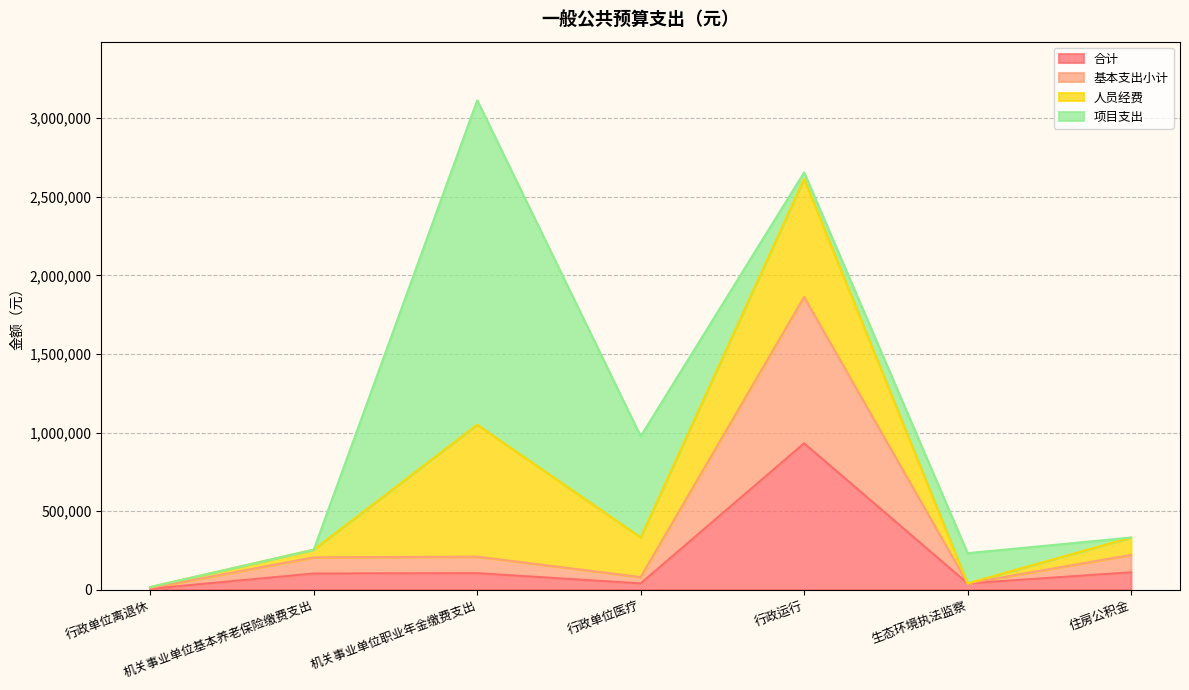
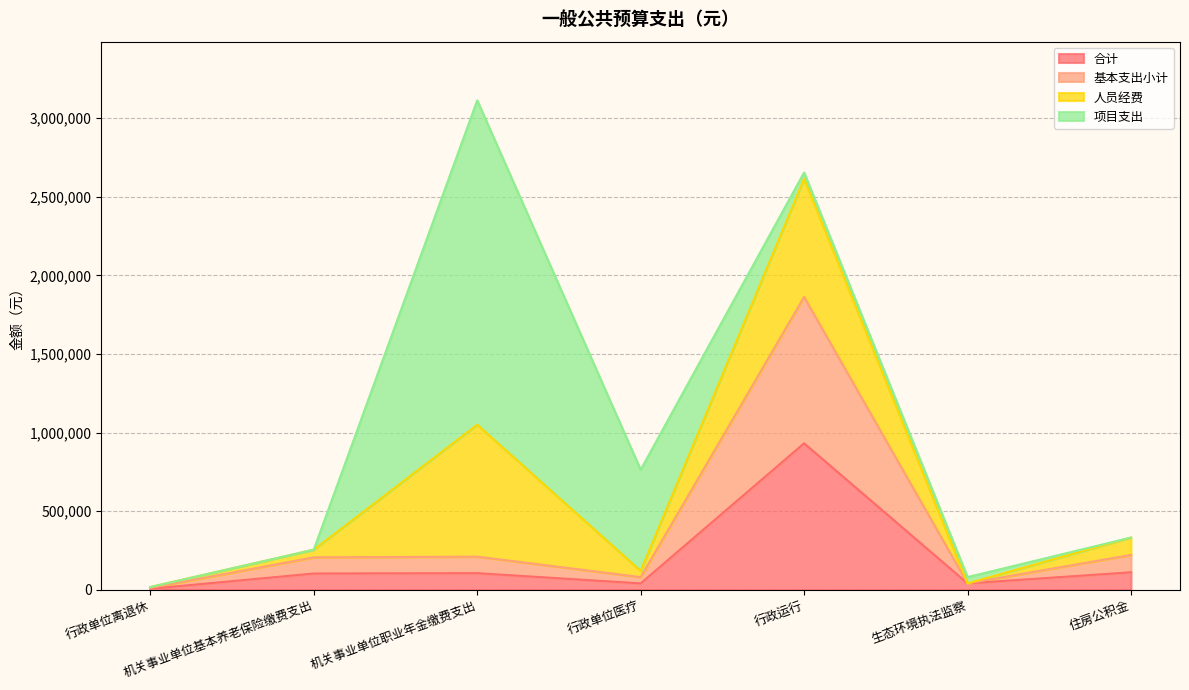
  {
    "人员经费": {
      "机关事业单位职业年金缴费支出": "840,000",
-     "行政单位医疗": "250,000",
+     "行政单位医疗": "40,000",
      "行政运行": "750,000"
    },
    "项目支出": {
      "机关事业单位职业年金缴费支出": "2,060,000",
      "行政单位医疗": "640,000",
      "行政运行": "40,000",
-     "生态环境执法监察": "190,000"
+     "生态环境执法监察": "40,000"
    }
  }
